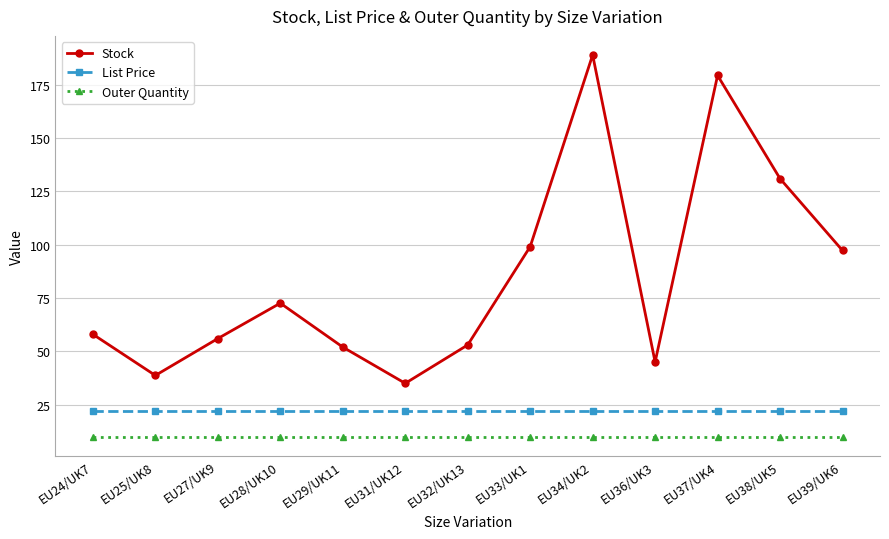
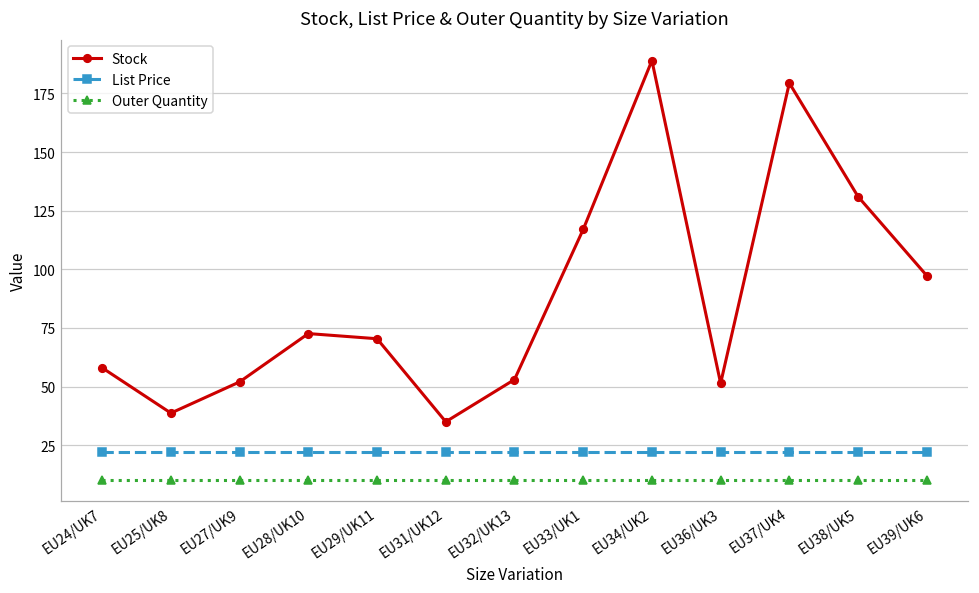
  {
    "Stock": {
      "EU24/UK7": 58,
      "EU25/UK8": 39,
-     "EU27/UK9": 56,
+     "EU27/UK9": 52,
      "EU28/UK10": 73,
-     "EU29/UK11": 52,
+     "EU29/UK11": 70,
      "EU31/UK12": 35,
      "EU32/UK13": 53,
-     "EU33/UK1": 99,
+     "EU33/UK1": 117,
      "EU34/UK2": 189,
-     "EU36/UK3": 45,
+     "EU36/UK3": 51,
      "EU37/UK4": 179,
      "EU38/UK5": 131,
      "EU39/UK6": 97
    },
    "List Price": {
      "EU24/UK7": 22,
      "EU25/UK8": 22,
      "EU27/UK9": 22,
      "EU28/UK10": 22,
      "EU29/UK11": 22,
      "EU31/UK12": 22,
      "EU32/UK13": 22,
      "EU33/UK1": 22,
      "EU34/UK2": 22,
      "EU36/UK3": 22,
      "EU37/UK4": 22,
      "EU38/UK5": 22,
      "EU39/UK6": 22
    },
    "Outer Quantity": {
      "EU24/UK7": 10,
      "EU25/UK8": 10,
      "EU27/UK9": 10,
      "EU28/UK10": 10,
      "EU29/UK11": 10,
      "EU31/UK12": 10,
      "EU32/UK13": 10,
      "EU33/UK1": 10,
      "EU34/UK2": 10,
      "EU36/UK3": 10,
      "EU37/UK4": 10,
      "EU38/UK5": 10,
      "EU39/UK6": 10
    }
  }
